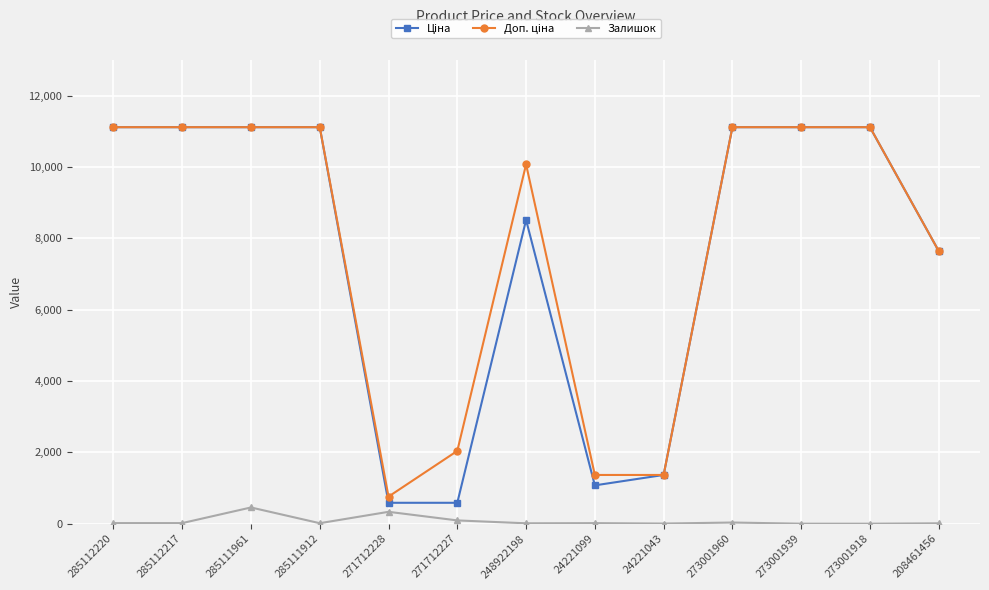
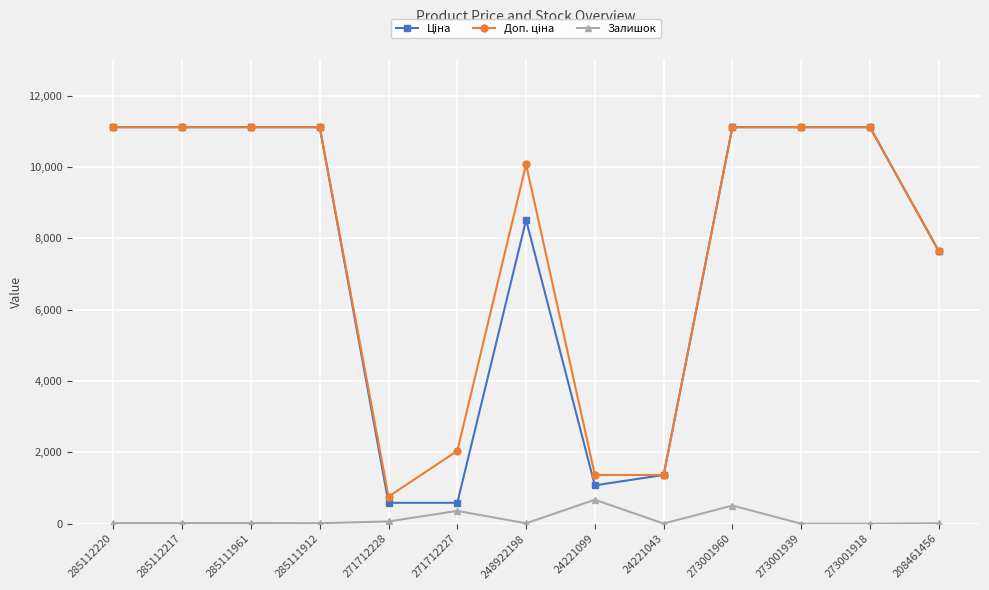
  {
    "Ціна": {
      "271712228": "600",
      "271712227": "600",
      "248922198": "8,500",
      "24221099": "1,100"
    },
    "Доп. ціна": {
      "271712228": "800",
      "271712227": "2,000",
      "248922198": "10,100",
      "24221099": "1,400"
    },
    "Залишок": {
      "285112220": "0",
      "285112217": "0",
-     "285111961": "500",
+     "285111961": "0",
      "285111912": "0",
-     "271712228": "300",
-     "271712227": "100",
+     "271712228": "100",
+     "271712227": "400",
      "248922198": "0",
-     "24221099": "0",
+     "24221099": "700",
      "24221043": "0",
-     "273001960": "0",
+     "273001960": "500",
      "273001939": "0",
      "273001918": "0",
      "208461456": "0"
    }
  }
